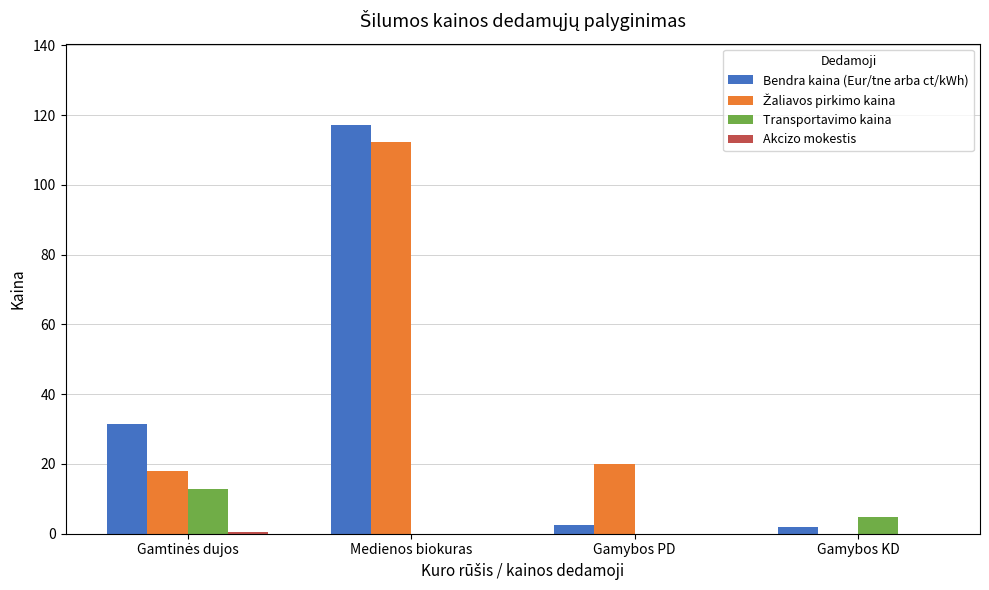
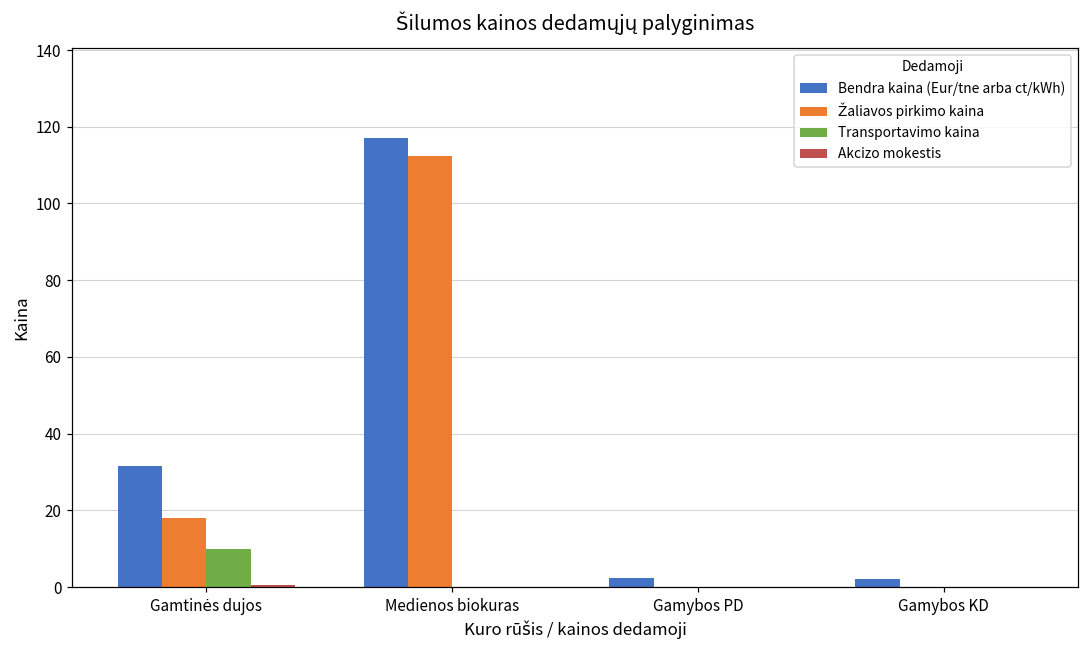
  {
    "Bendra kaina (Eur/tne arba ct/kWh)": {
      "Gamtinės dujos": 32,
      "Medienos biokuras": 117,
      "Gamybos PD": 2,
      "Gamybos KD": 2
    },
    "Žaliavos pirkimo kaina": {
      "Gamtinės dujos": 18,
      "Medienos biokuras": 112,
-     "Gamybos PD": 20,
+     "Gamybos PD": 0,
      "Gamybos KD": 0
    },
    "Transportavimo kaina": {
-     "Gamtinės dujos": 13,
+     "Gamtinės dujos": 10,
      "Medienos biokuras": 0,
      "Gamybos PD": 0,
-     "Gamybos KD": 5
+     "Gamybos KD": 0
    },
    "Akcizo mokestis": {
      "Medienos biokuras": 0,
      "Gamybos PD": 0,
      "Gamybos KD": 0
    }
  }
